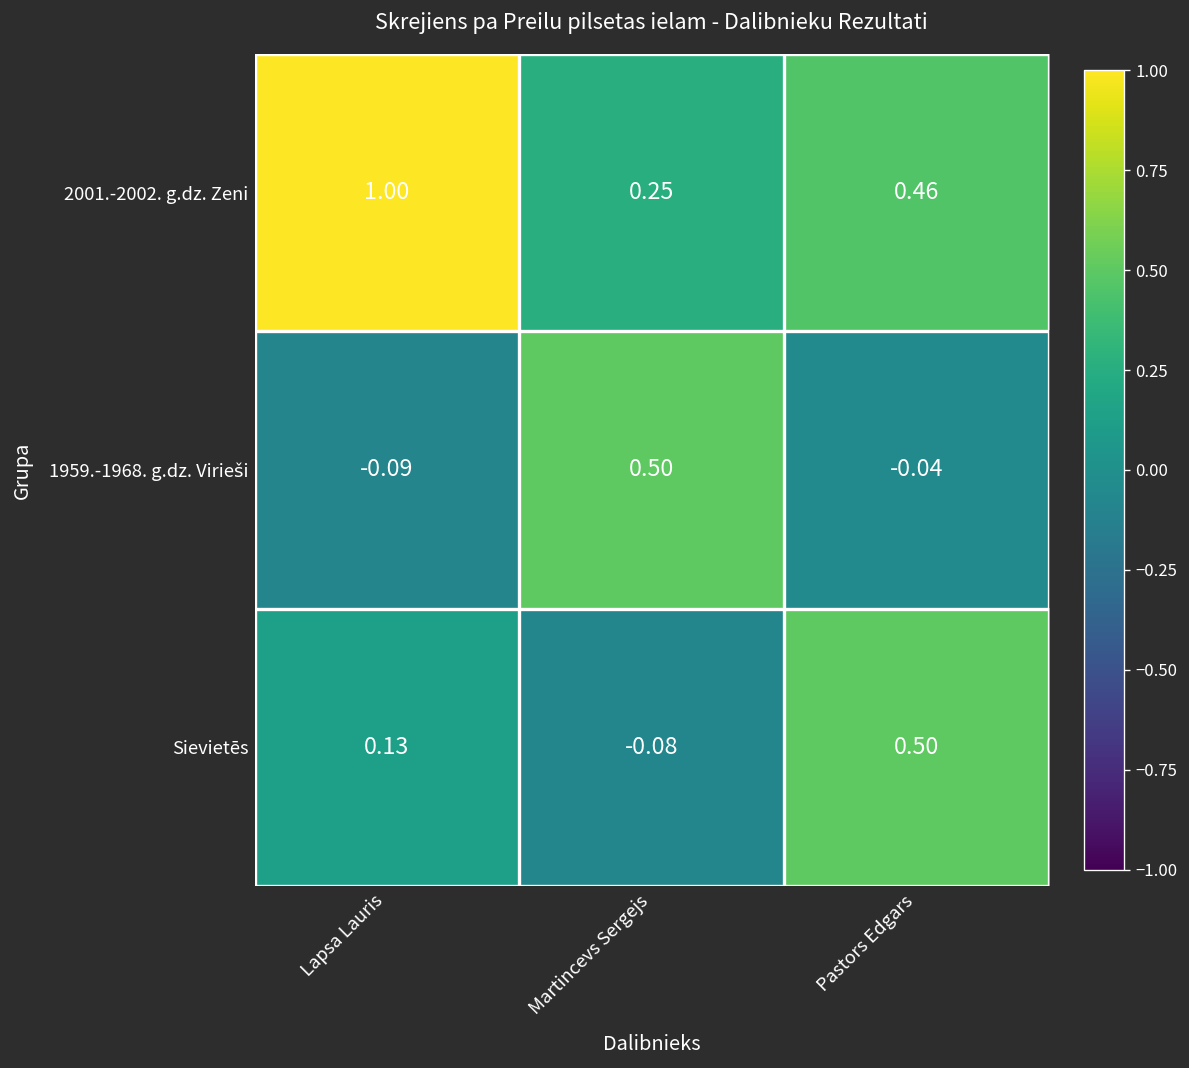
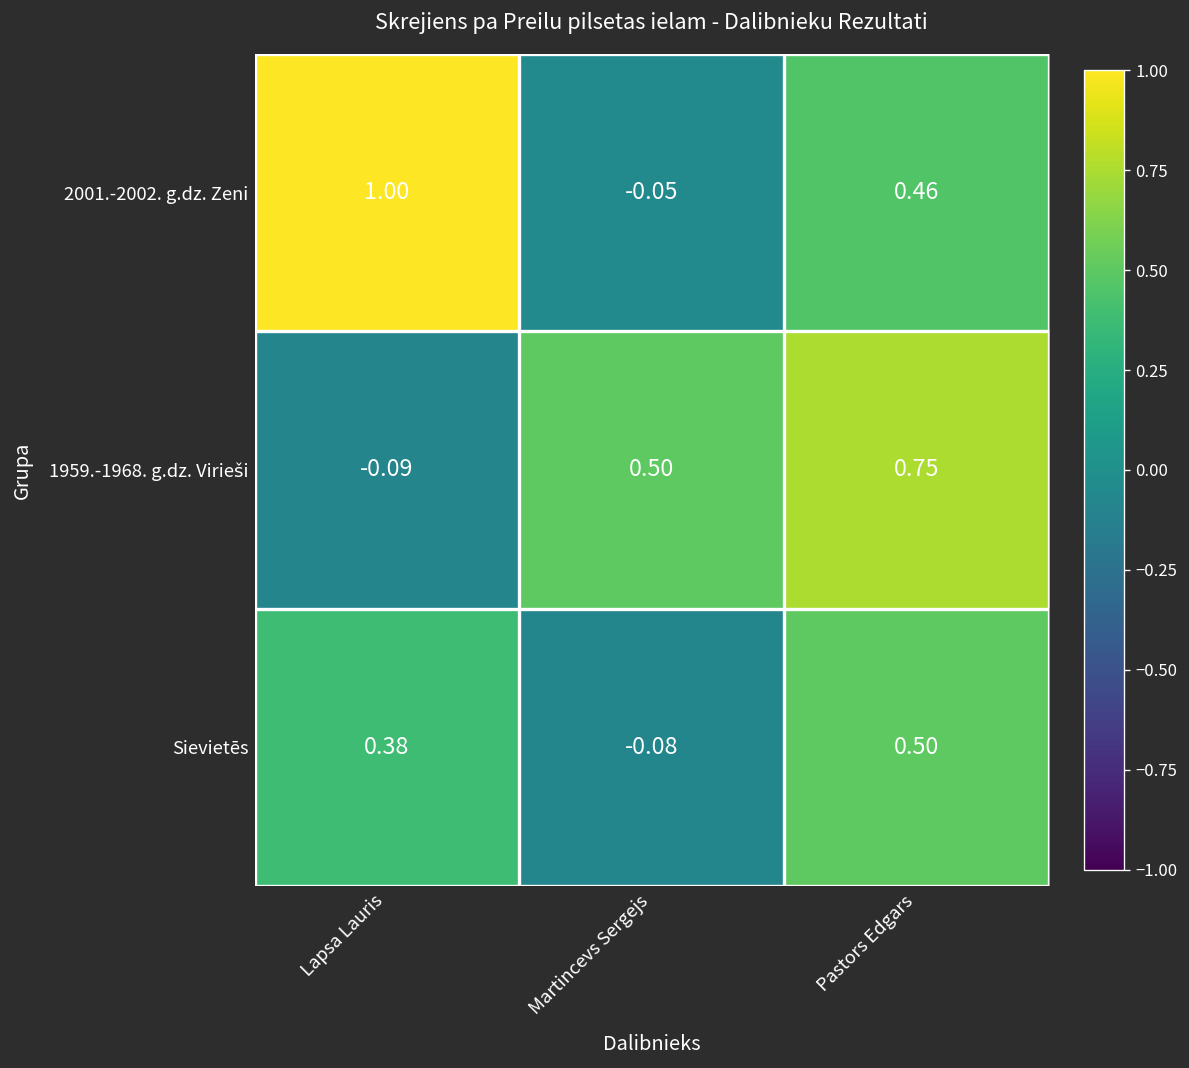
  {
    "2001.-2002. g.dz. Zeni": {
      "Lapsa Lauris": 1.00,
-     "Martincevs Sergejs": 0.25,
+     "Martincevs Sergejs": -0.05,
      "Pastors Edgars": 0.46
    },
    "1959.-1968. g.dz. Virieši": {
      "Lapsa Lauris": -0.09,
      "Martincevs Sergejs": 0.50,
-     "Pastors Edgars": -0.04
+     "Pastors Edgars": 0.75
    },
    "Sievietēs": {
-     "Lapsa Lauris": 0.13,
+     "Lapsa Lauris": 0.38,
      "Martincevs Sergejs": -0.08,
      "Pastors Edgars": 0.50
    }
  }
